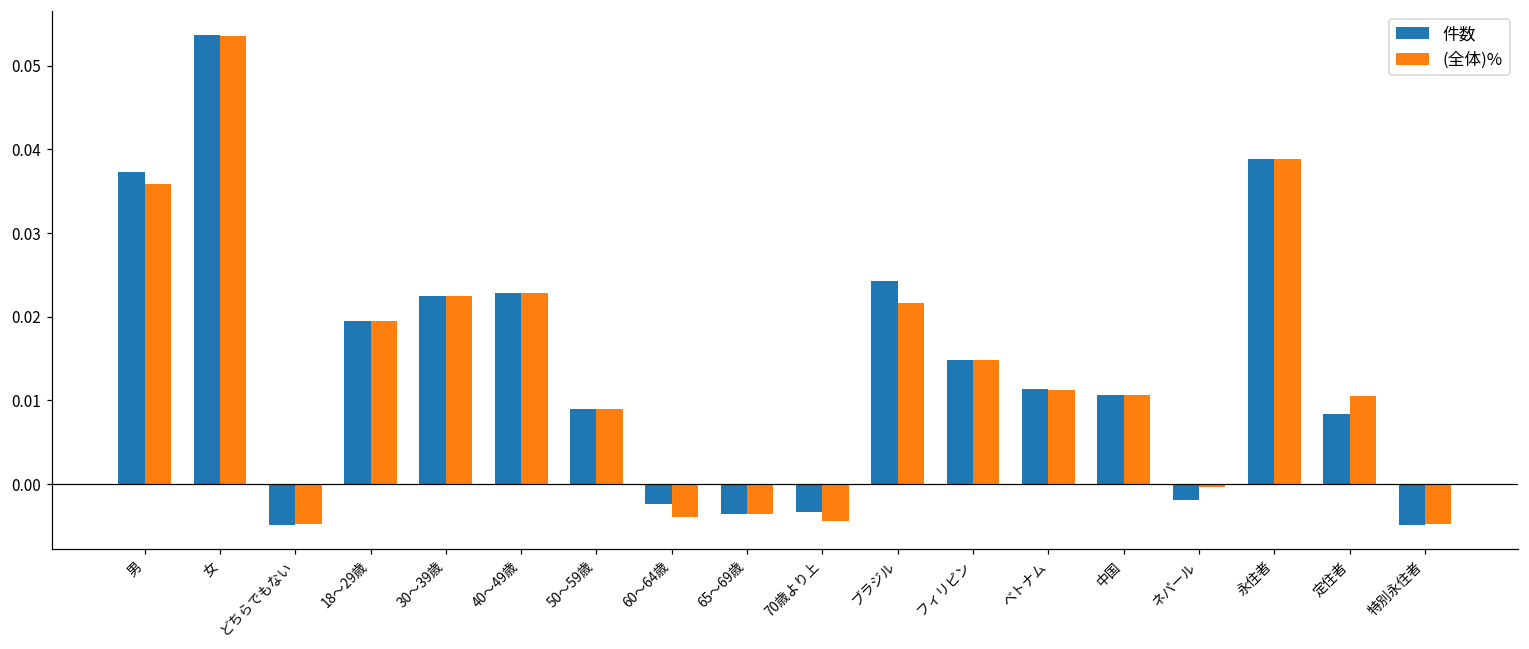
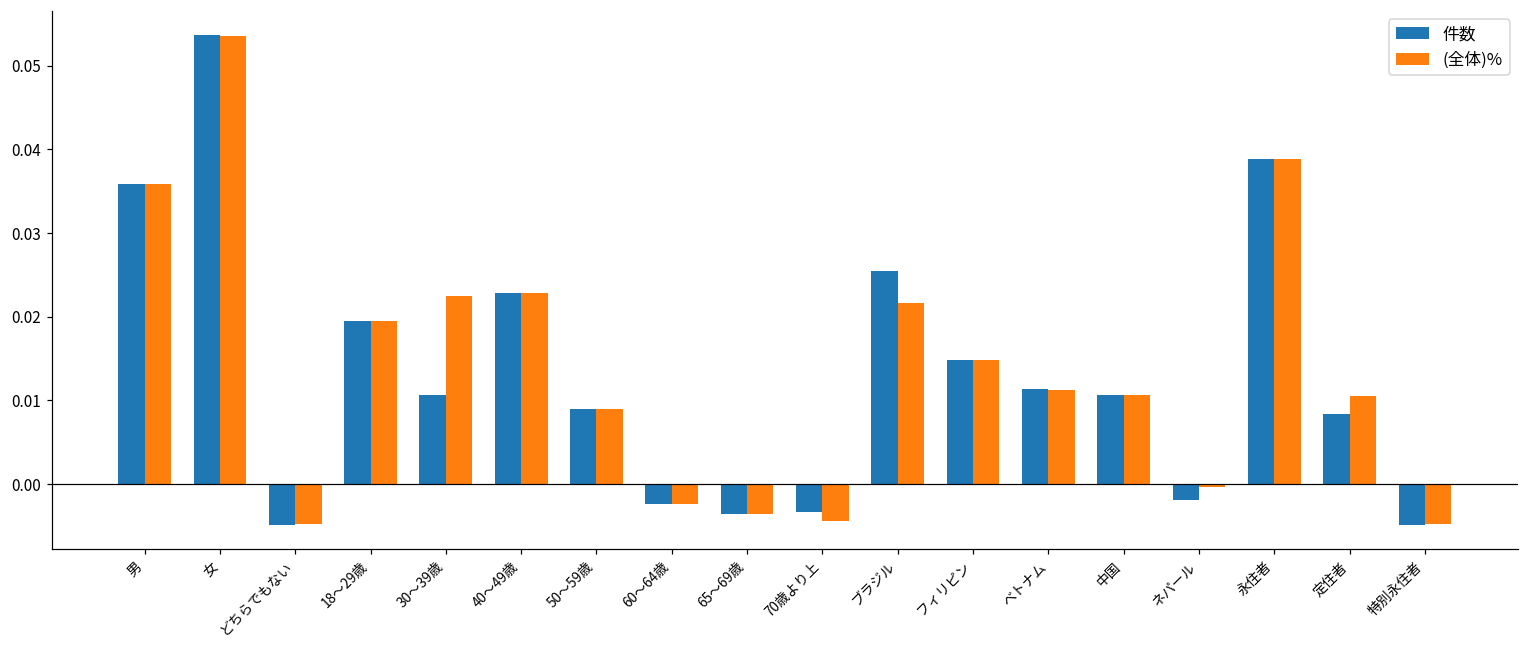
  {
    "件数": {
-     "男": 0.037,
+     "男": 0.036,
      "女": 0.054,
      "どちらでもない": -0.005,
      "18～29歳": 0.019,
-     "30～39歳": 0.023,
+     "30～39歳": 0.011,
      "40～49歳": 0.023,
      "50～59歳": 0.009,
      "60～64歳": -0.002,
      "65～69歳": -0.004,
      "70歳より上": -0.003,
-     "ブラジル": 0.024,
+     "ブラジル": 0.025,
      "フィリピン": 0.015,
      "ベトナム": 0.011,
      "中国": 0.011,
      "ネパール": -0.002,
      "永住者": 0.039,
      "定住者": 0.008,
      "特別永住者": -0.005
    },
    "(全体)%": {
      "男": 0.036,
      "女": 0.054,
      "どちらでもない": -0.005,
      "18～29歳": 0.020,
      "30～39歳": 0.023,
      "40～49歳": 0.023,
      "50～59歳": 0.009,
-     "60～64歳": -0.004,
+     "60～64歳": -0.002,
      "65～69歳": -0.004,
      "70歳より上": -0.004,
      "ブラジル": 0.022,
      "フィリピン": 0.015,
      "ベトナム": 0.011,
      "中国": 0.011,
      "ネパール": 0.000,
      "永住者": 0.039,
      "定住者": 0.010,
      "特別永住者": -0.005
    }
  }
